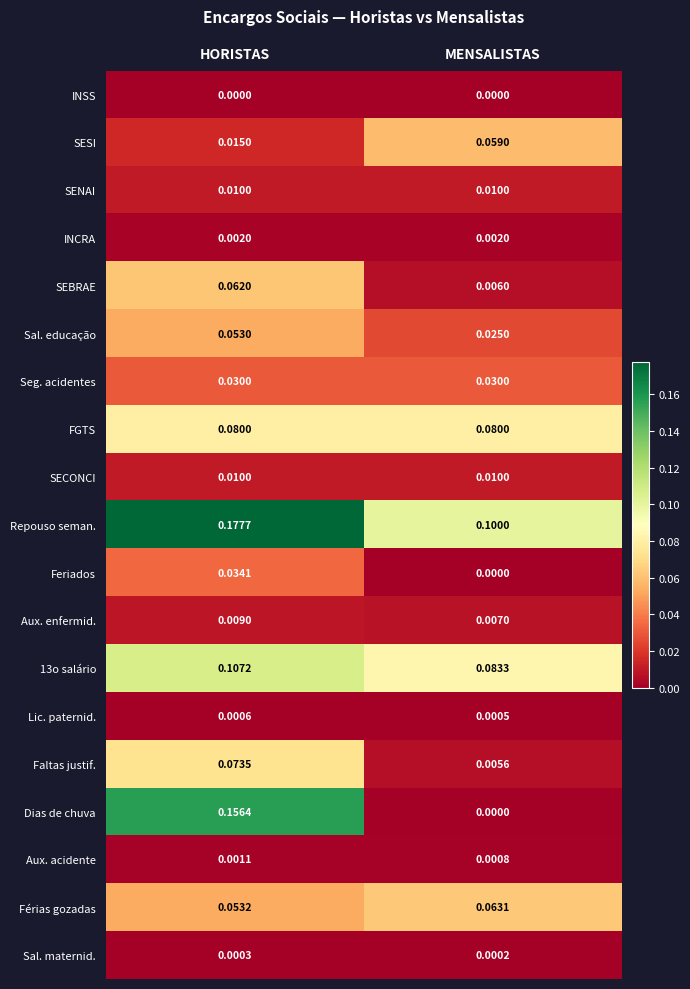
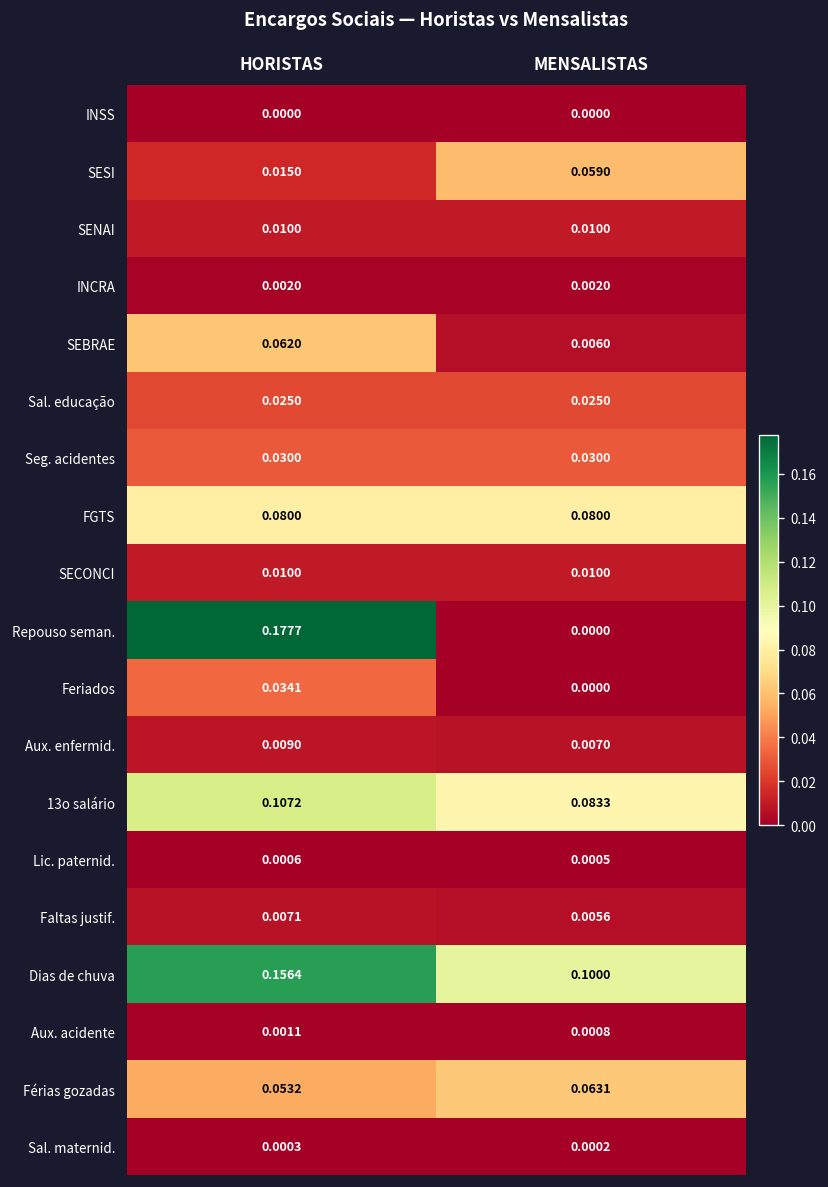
  {
    "INSS": {
      "HORISTAS": 0.0000,
      "MENSALISTAS": 0.0000
    },
    "SESI": {
      "HORISTAS": 0.0150,
      "MENSALISTAS": 0.0590
    },
    "SENAI": {
      "HORISTAS": 0.0100,
      "MENSALISTAS": 0.0100
    },
    "INCRA": {
      "HORISTAS": 0.0020,
      "MENSALISTAS": 0.0020
    },
    "SEBRAE": {
      "HORISTAS": 0.0620,
      "MENSALISTAS": 0.0060
    },
    "Sal. educação": {
-     "HORISTAS": 0.0530,
+     "HORISTAS": 0.0250,
      "MENSALISTAS": 0.0250
    },
    "Seg. acidentes": {
      "HORISTAS": 0.0300,
      "MENSALISTAS": 0.0300
    },
    "FGTS": {
      "HORISTAS": 0.0800,
      "MENSALISTAS": 0.0800
    },
    "SECONCI": {
      "HORISTAS": 0.0100,
      "MENSALISTAS": 0.0100
    },
    "Repouso seman.": {
      "HORISTAS": 0.1777,
-     "MENSALISTAS": 0.1000
+     "MENSALISTAS": 0.0000
    },
    "Feriados": {
      "HORISTAS": 0.0341,
      "MENSALISTAS": 0.0000
    },
    "Aux. enfermid.": {
      "HORISTAS": 0.0090,
      "MENSALISTAS": 0.0070
    },
    "13o salário": {
      "HORISTAS": 0.1072,
      "MENSALISTAS": 0.0833
    },
    "Lic. paternid.": {
      "HORISTAS": 0.0006,
      "MENSALISTAS": 0.0005
    },
    "Faltas justif.": {
-     "HORISTAS": 0.0735,
+     "HORISTAS": 0.0071,
      "MENSALISTAS": 0.0056
    },
    "Dias de chuva": {
      "HORISTAS": 0.1564,
-     "MENSALISTAS": 0.0000
+     "MENSALISTAS": 0.1000
    },
    "Aux. acidente": {
      "HORISTAS": 0.0011,
      "MENSALISTAS": 0.0008
    },
    "Férias gozadas": {
      "HORISTAS": 0.0532,
      "MENSALISTAS": 0.0631
    },
    "Sal. maternid.": {
      "HORISTAS": 0.0003,
      "MENSALISTAS": 0.0002
    }
  }
